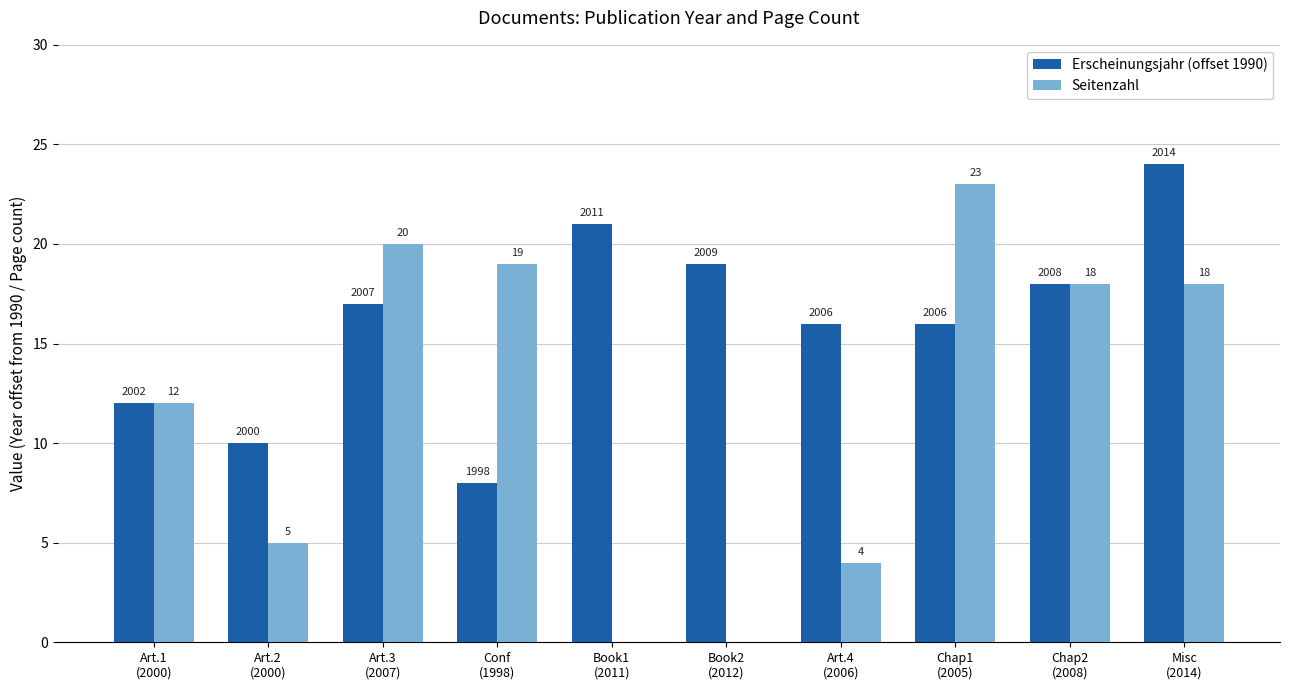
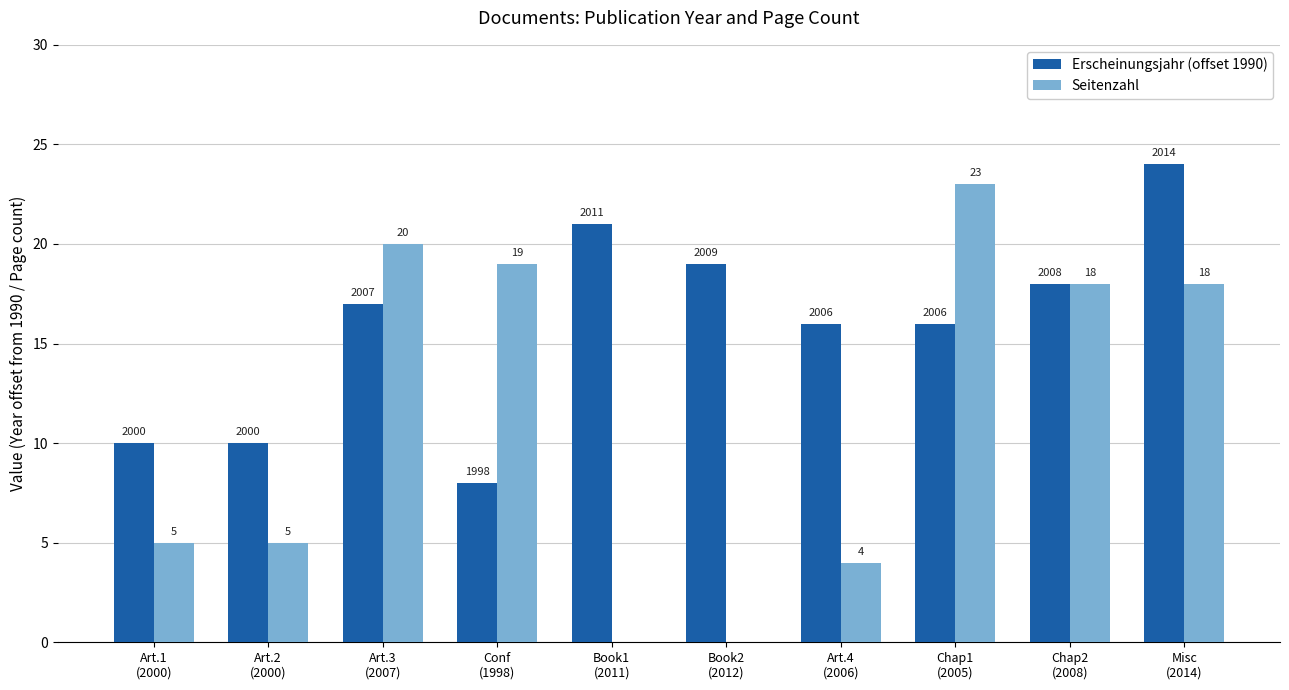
  {
    "Erscheinungsjahr (offset 1990)": {
-     "Art.1 (2000)": 2002
+     "Art.1 (2000)": 2000
    },
    "Seitenzahl": {
-     "Art.1 (2000)": 12,
+     "Art.1 (2000)": 5,
      "Art.2 (2000)": 5,
      "Art.3 (2007)": 20,
      "Conf (1998)": 19,
      "Art.4 (2006)": 4,
      "Chap1 (2005)": 23,
      "Chap2 (2008)": 18,
      "Misc (2014)": 18
    }
  }
